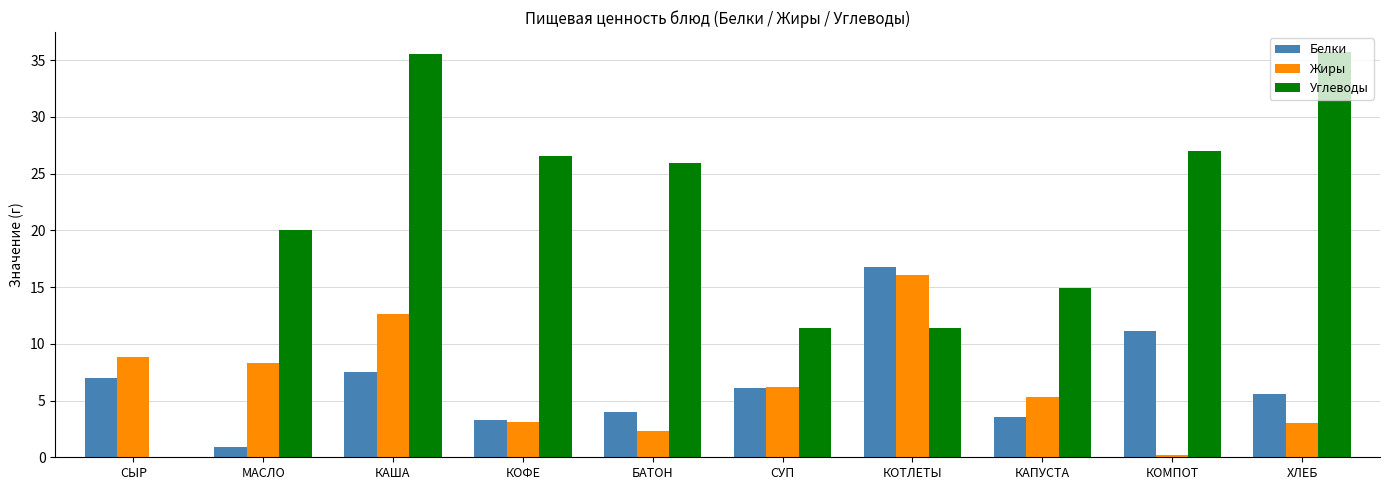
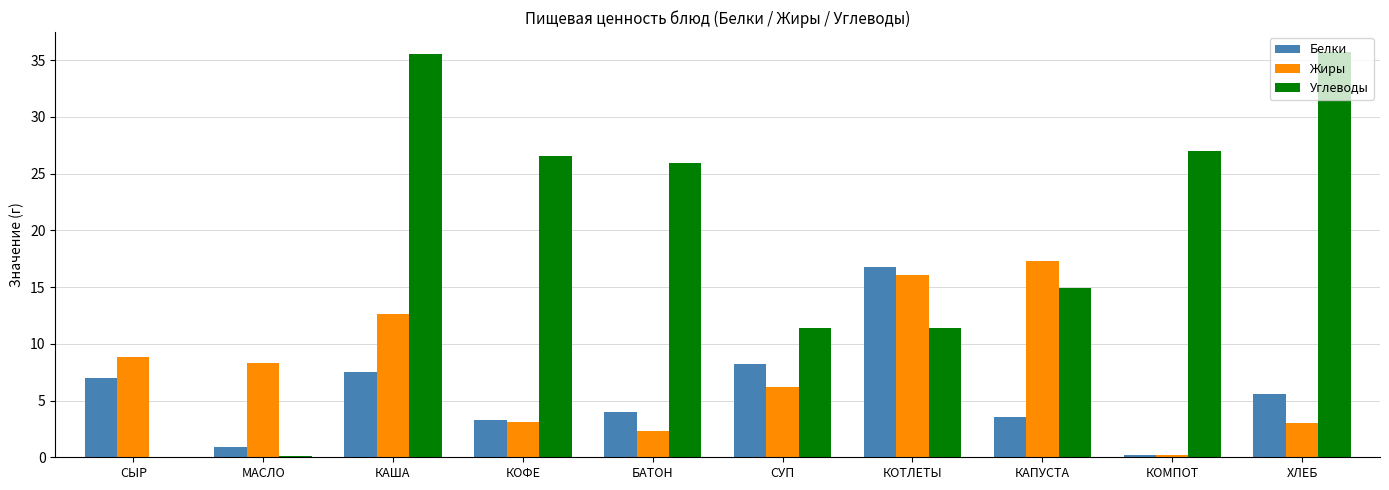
  {
    "Белки": {
      "СЫР": 7.0,
      "МАСЛО": 0.9,
      "КАША": 7.5,
      "КОФЕ": 3.3,
      "БАТОН": 4.0,
-     "СУП": 6.1,
+     "СУП": 8.2,
      "КОТЛЕТЫ": 16.8,
      "КАПУСТА": 3.6,
-     "КОМПОТ": 11.1,
+     "КОМПОТ": 0.2,
      "ХЛЕБ": 5.6
    },
    "Жиры": {
      "СЫР": 8.9,
      "МАСЛО": 8.3,
      "КАША": 12.6,
      "КОФЕ": 3.1,
      "БАТОН": 2.3,
      "СУП": 6.2,
      "КОТЛЕТЫ": 16.1,
-     "КАПУСТА": 5.3,
+     "КАПУСТА": 17.3,
      "ХЛЕБ": 3.0
    },
    "Углеводы": {
      "СЫР": 0.0,
-     "МАСЛО": 20.0,
+     "МАСЛО": 0.1,
      "КАША": 35.5,
      "КОФЕ": 26.5,
      "БАТОН": 26.0,
      "СУП": 11.4,
      "КОТЛЕТЫ": 11.4,
      "КАПУСТА": 14.9,
      "КОМПОТ": 27.0
    }
  }
